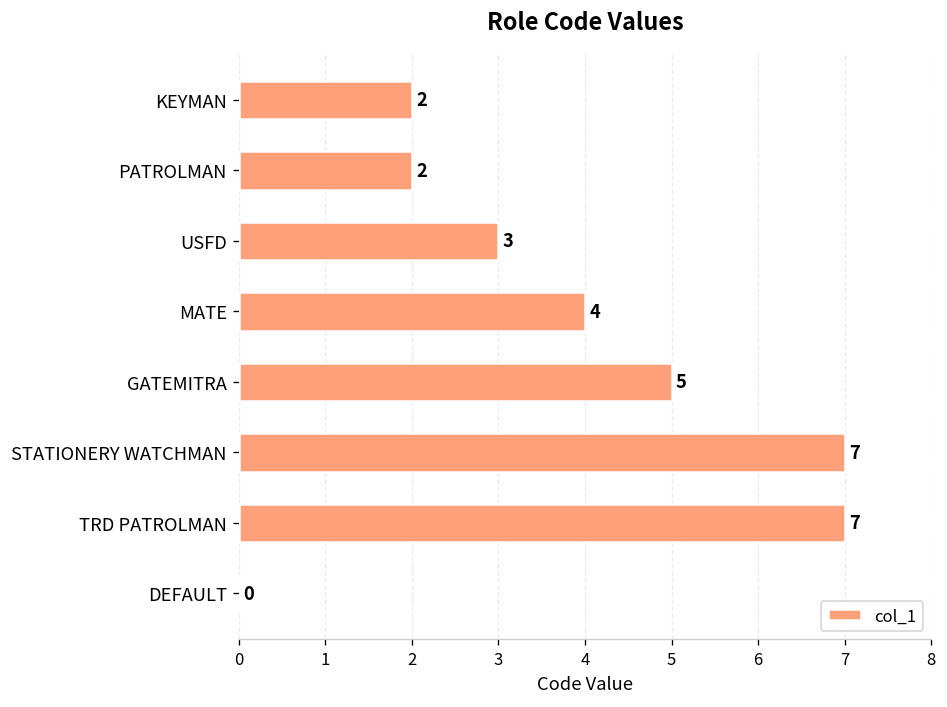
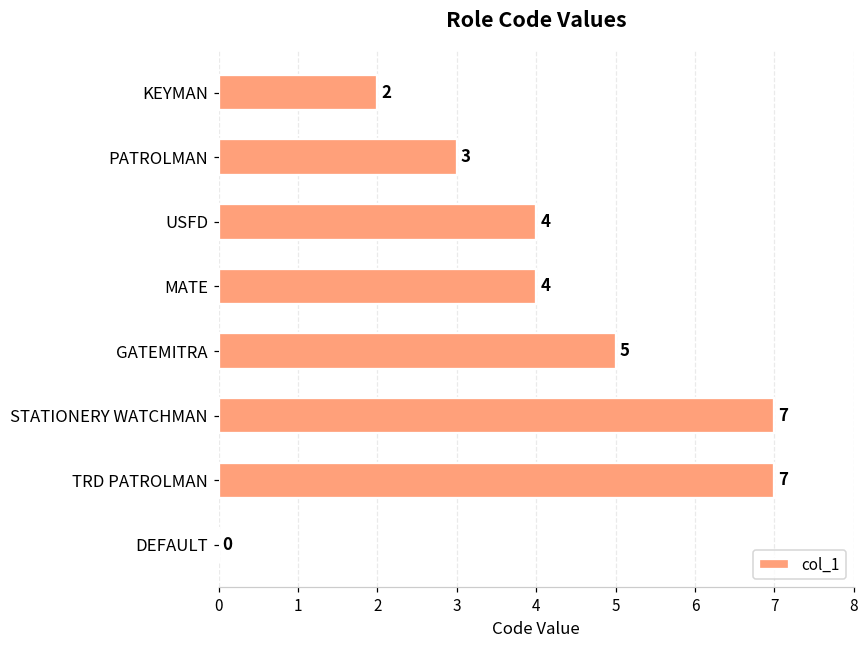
  {
    "KEYMAN": 2,
-   "PATROLMAN": 2,
-   "USFD": 3,
+   "PATROLMAN": 3,
+   "USFD": 4,
    "MATE": 4,
    "GATEMITRA": 5,
    "STATIONERY WATCHMAN": 7,
    "TRD PATROLMAN": 7,
    "DEFAULT": 0
  }
